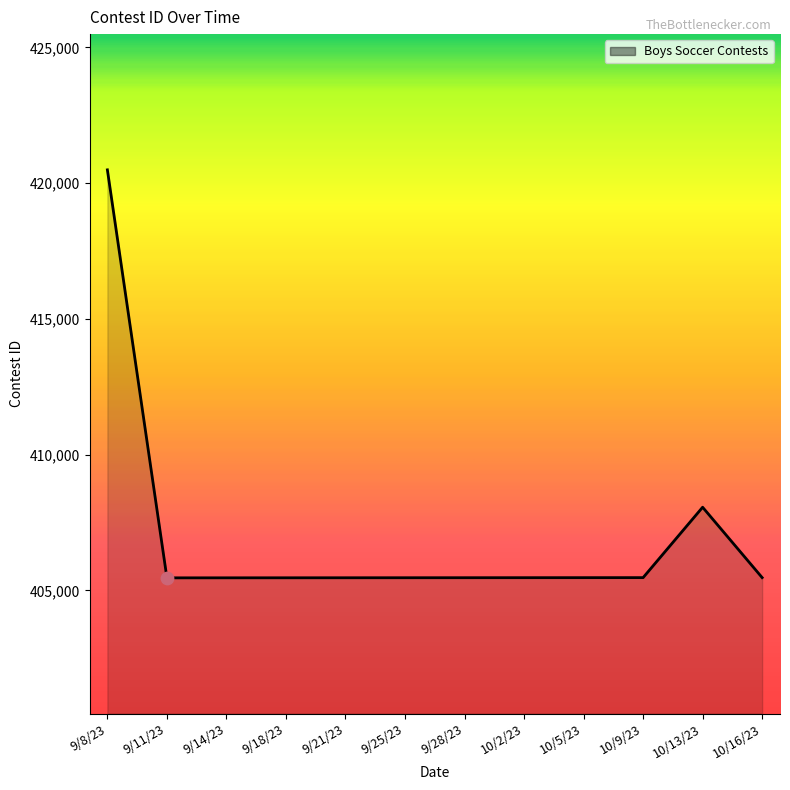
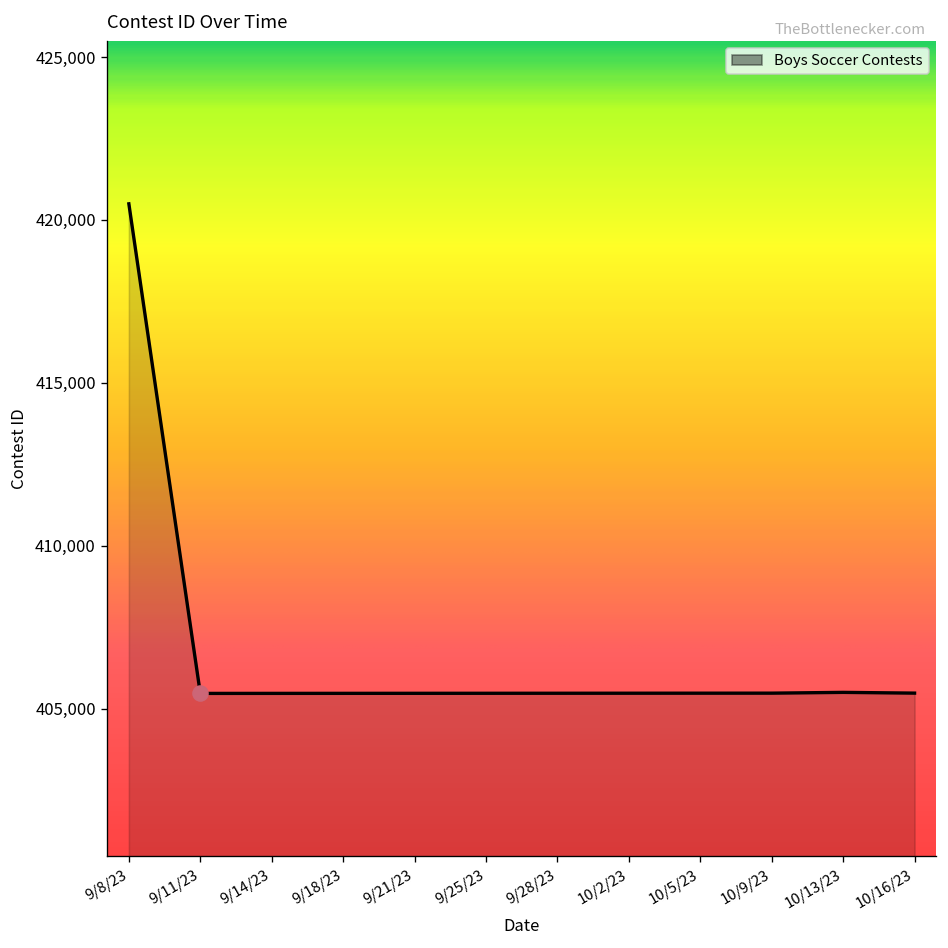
  {
    "Boys Soccer Contests": {
      "9/8/23": "420,500",
      "9/14/23": "405,500",
      "9/18/23": "405,500",
      "9/21/23": "405,500",
      "9/25/23": "405,500",
      "9/28/23": "405,500",
      "10/2/23": "405,500",
      "10/5/23": "405,500",
      "10/9/23": "405,500",
-     "10/13/23": "408,100",
+     "10/13/23": "405,500",
      "10/16/23": "405,500"
    }
  }
